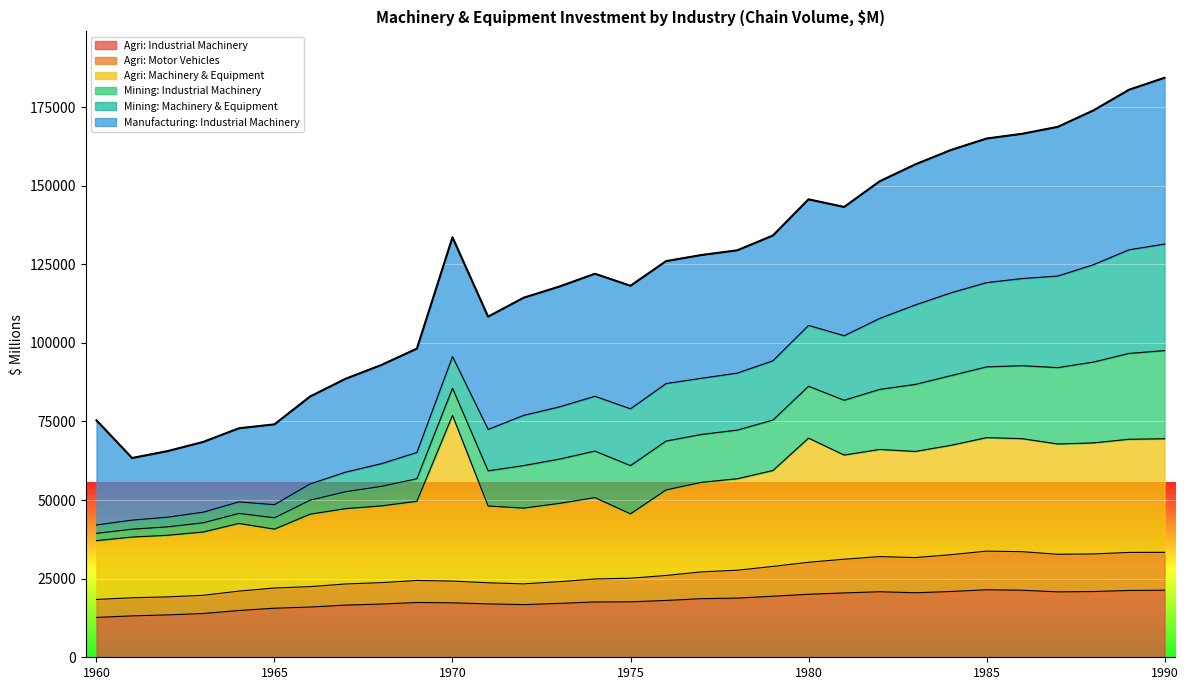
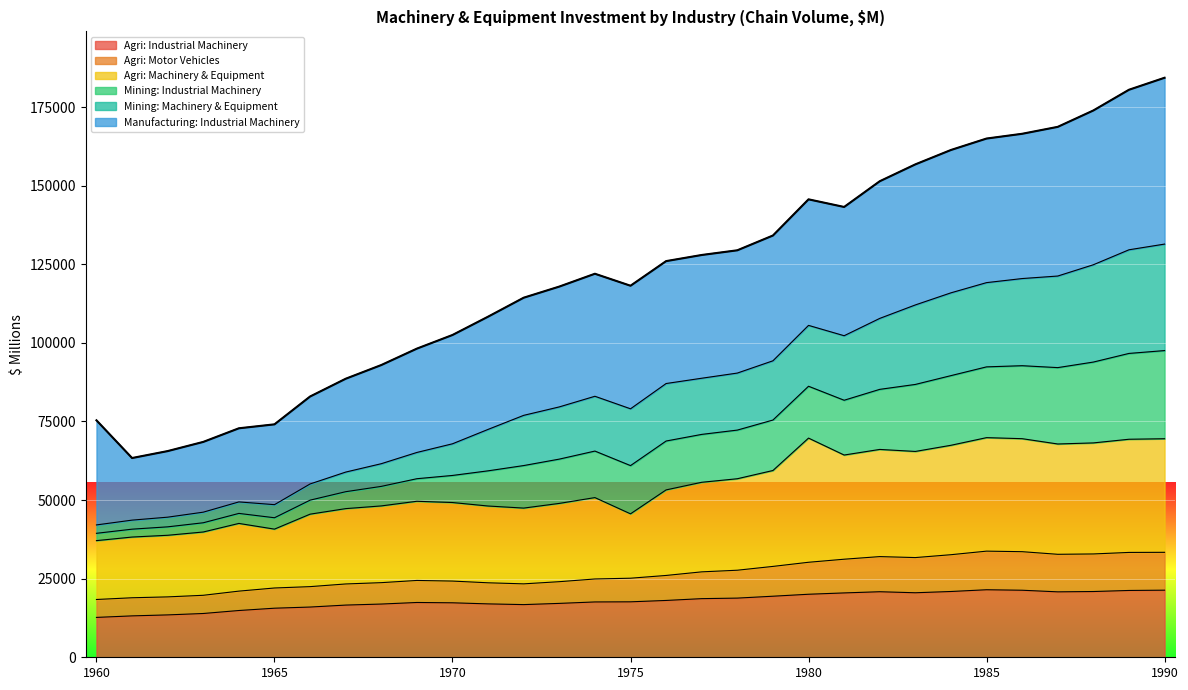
  {
    "Agri: Machinery & Equipment": {
      "1960": 19000,
      "1965": 19000,
-     "1970": 53000,
+     "1970": 25000,
      "1975": 20000,
      "1980": 39000,
      "1985": 36000,
      "1990": 36000
    },
    "Manufacturing: Industrial Machinery": {
      "1960": 33000,
      "1965": 26000,
-     "1970": 38000,
+     "1970": 35000,
      "1975": 39000,
      "1980": 40000,
      "1985": 46000,
      "1990": 53000
    }
  }
